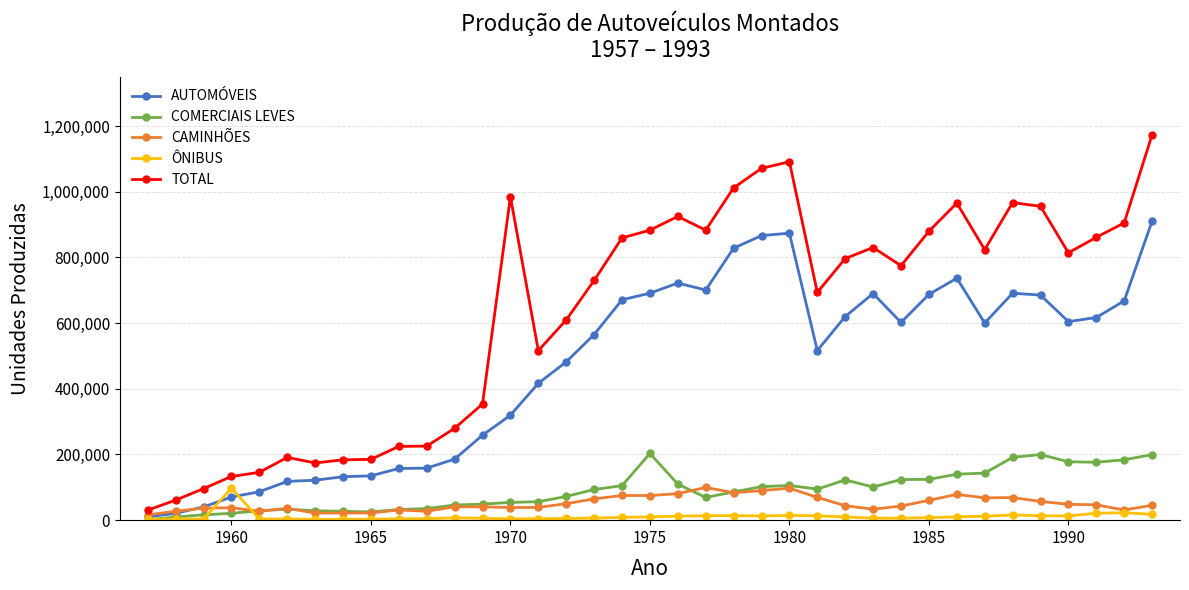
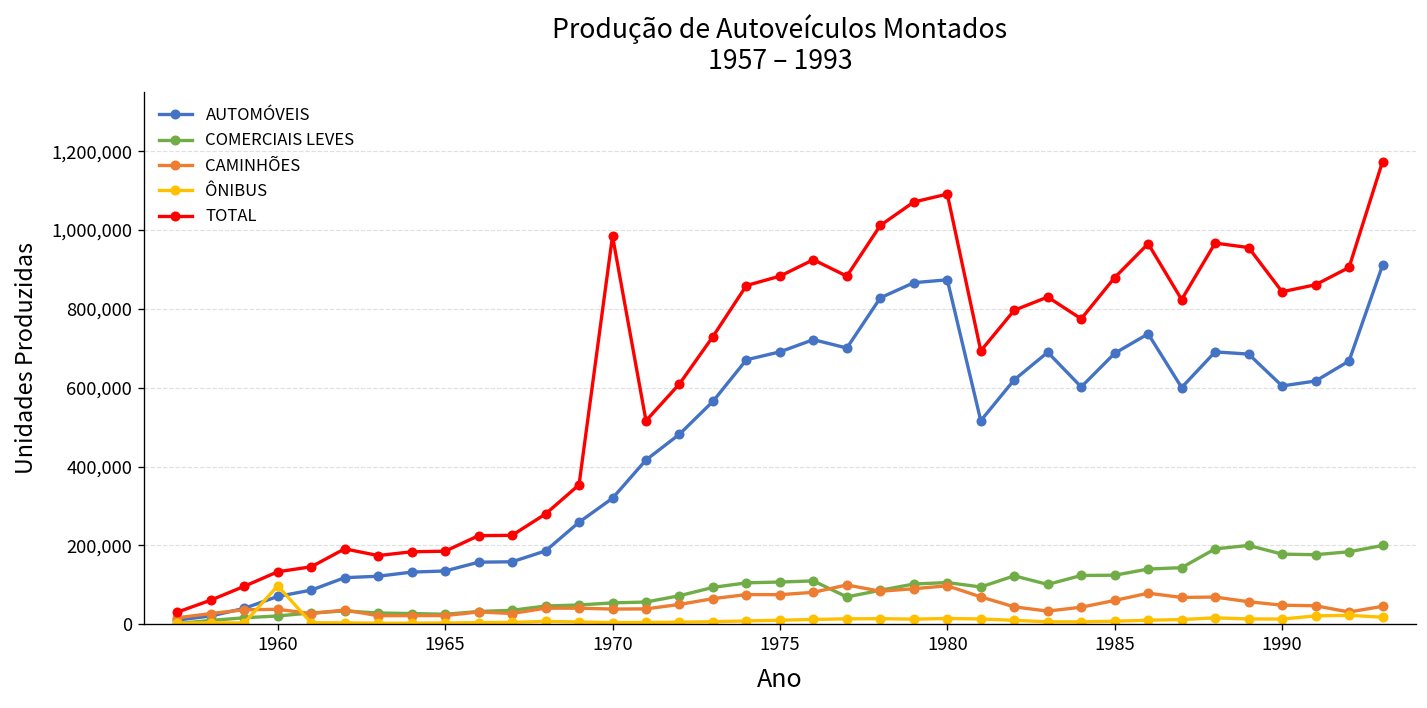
  {
    "AUTOMÓVEIS": {
      "1960": "70,000",
      "1965": "140,000",
      "1970": "320,000",
      "1975": "690,000",
      "1980": "870,000",
      "1985": "690,000",
      "1990": "600,000"
    },
    "COMERCIAIS LEVES": {
      "1960": "20,000",
      "1970": "50,000",
-     "1975": "200,000",
+     "1975": "110,000",
      "1980": "110,000",
      "1985": "120,000",
      "1990": "180,000"
    },
    "CAMINHÕES": {
      "1960": "40,000",
      "1970": "40,000",
      "1975": "70,000",
      "1980": "100,000",
      "1985": "60,000",
      "1990": "50,000"
    },
    "ÔNIBUS": {
      "1960": "100,000",
      "1965": "0",
      "1970": "0",
      "1975": "10,000",
      "1980": "10,000",
      "1985": "10,000",
      "1990": "10,000"
    },
    "TOTAL": {
      "1960": "130,000",
      "1965": "190,000",
      "1970": "980,000",
      "1975": "880,000",
      "1980": "1,090,000",
      "1985": "880,000",
-     "1990": "810,000"
+     "1990": "840,000"
    }
  }
